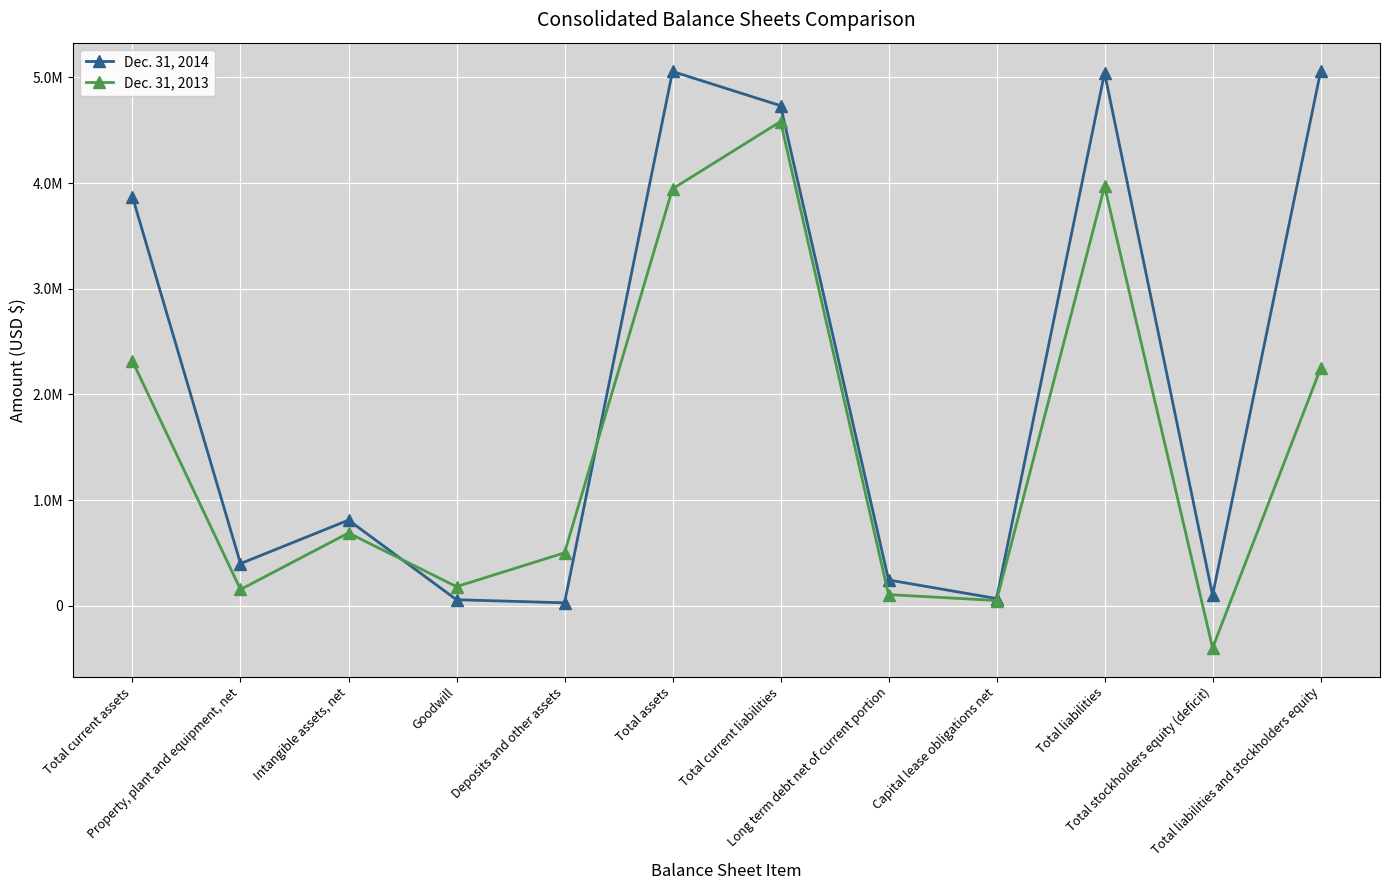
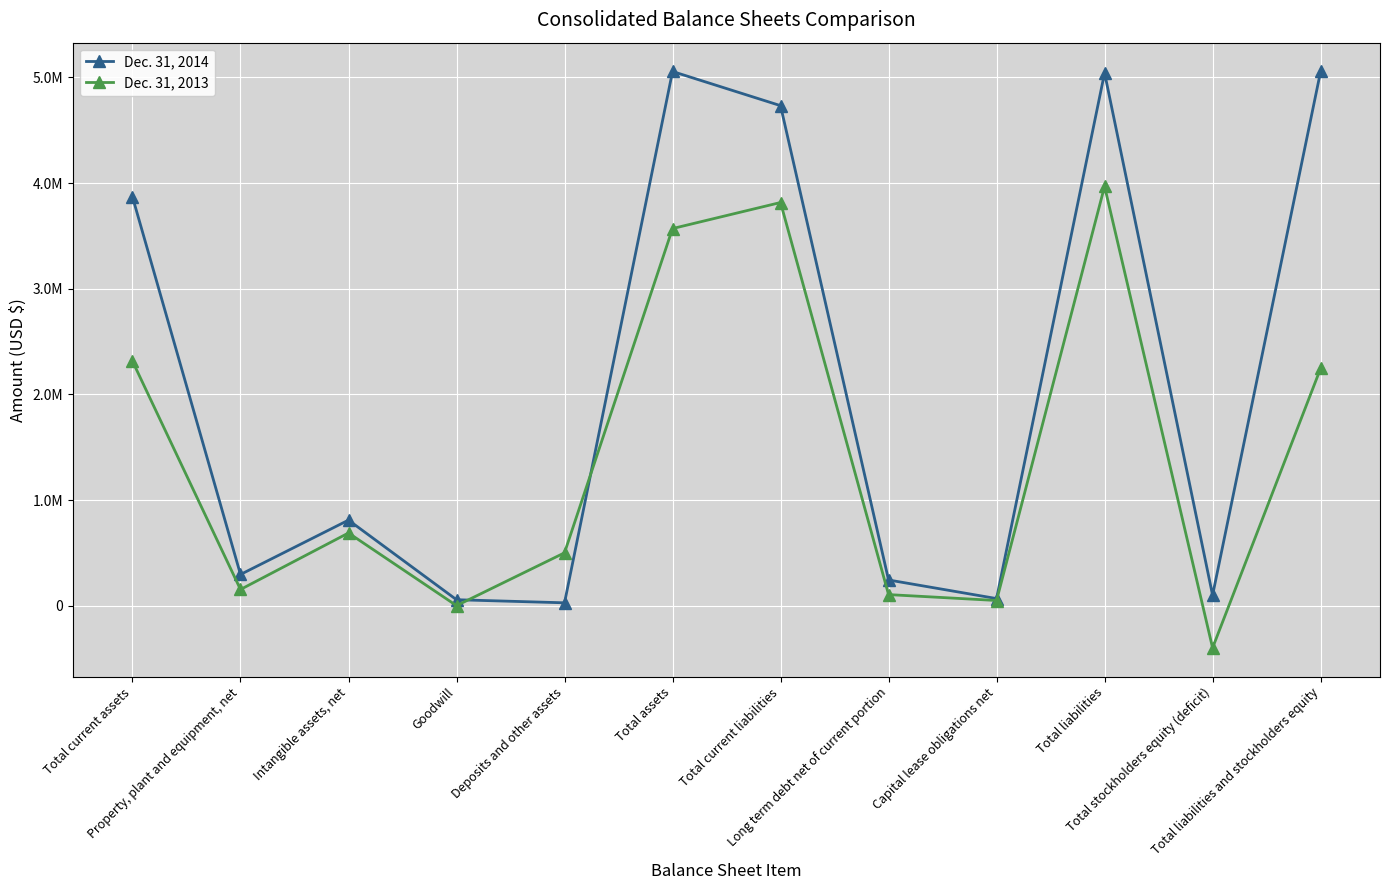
  {
    "Dec. 31, 2014": {
      "Total current assets": 3870000,
-     "Property, plant and equipment, net": 400000,
+     "Property, plant and equipment, net": 300000,
      "Intangible assets, net": 810000,
      "Goodwill": 60000,
      "Deposits and other assets": 30000,
      "Total assets": 5060000,
      "Total current liabilities": 4730000,
      "Long term debt net of current portion": 240000,
      "Total liabilities": 5040000,
      "Total stockholders equity (deficit)": 100000,
      "Total liabilities and stockholders equity": 5060000
    },
    "Dec. 31, 2013": {
      "Total current assets": 2310000,
      "Property, plant and equipment, net": 150000,
      "Intangible assets, net": 690000,
-     "Goodwill": 180000,
+     "Goodwill": 0,
      "Deposits and other assets": 500000,
-     "Total assets": 3950000,
-     "Total current liabilities": 4580000,
+     "Total assets": 3570000,
+     "Total current liabilities": 3820000,
      "Long term debt net of current portion": 100000,
      "Total liabilities": 3970000,
      "Total stockholders equity (deficit)": -400000,
      "Total liabilities and stockholders equity": 2250000
    }
  }
